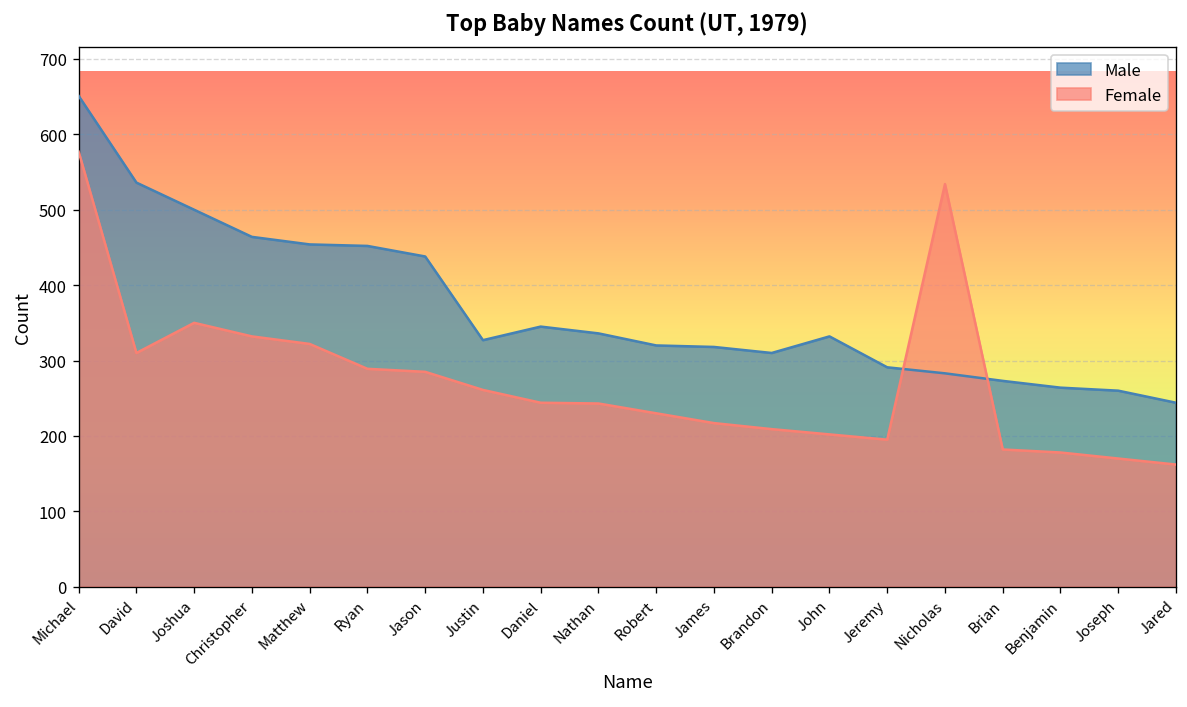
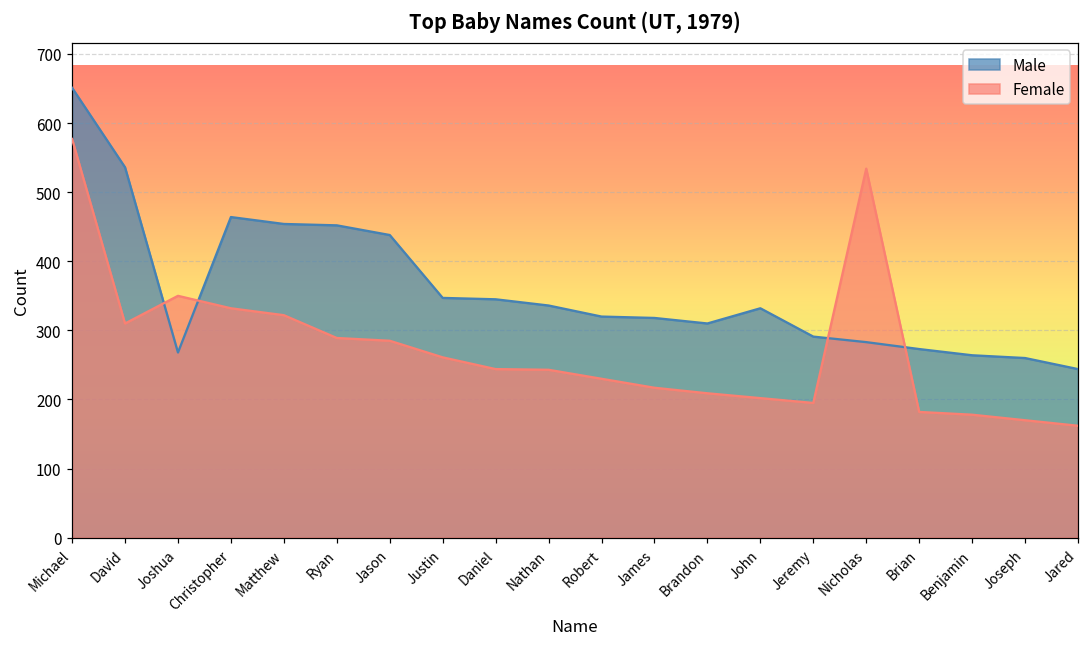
  {
    "Male": {
      "Michael": 650,
      "David": 540,
-     "Joshua": 500,
+     "Joshua": 270,
      "Christopher": 460,
      "Matthew": 450,
      "Ryan": 450,
      "Jason": 440,
-     "Justin": 330,
+     "Justin": 350,
      "Daniel": 350,
      "Nathan": 340,
      "Robert": 320,
      "James": 320,
      "Brandon": 310,
      "John": 330,
      "Jeremy": 290,
      "Nicholas": 280,
      "Brian": 270,
      "Benjamin": 260,
      "Joseph": 260,
      "Jared": 240
    },
    "Female": {
      "Michael": 580,
      "David": 310,
      "Joshua": 350,
      "Christopher": 330,
      "Matthew": 320,
      "Ryan": 290,
      "Jason": 290,
      "Justin": 260,
      "Daniel": 240,
      "Nathan": 240,
      "Robert": 230,
      "James": 220,
      "Brandon": 210,
      "John": 200,
      "Jeremy": 200,
      "Nicholas": 530,
      "Brian": 180,
      "Benjamin": 180,
      "Joseph": 170,
      "Jared": 160
    }
  }
